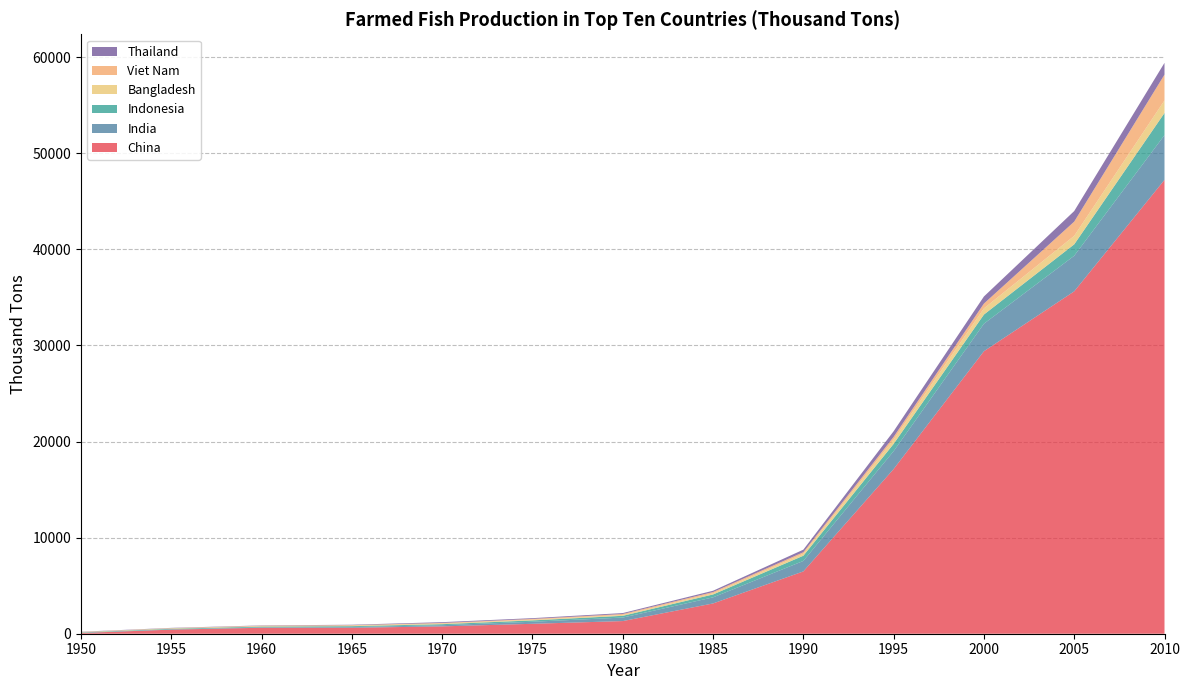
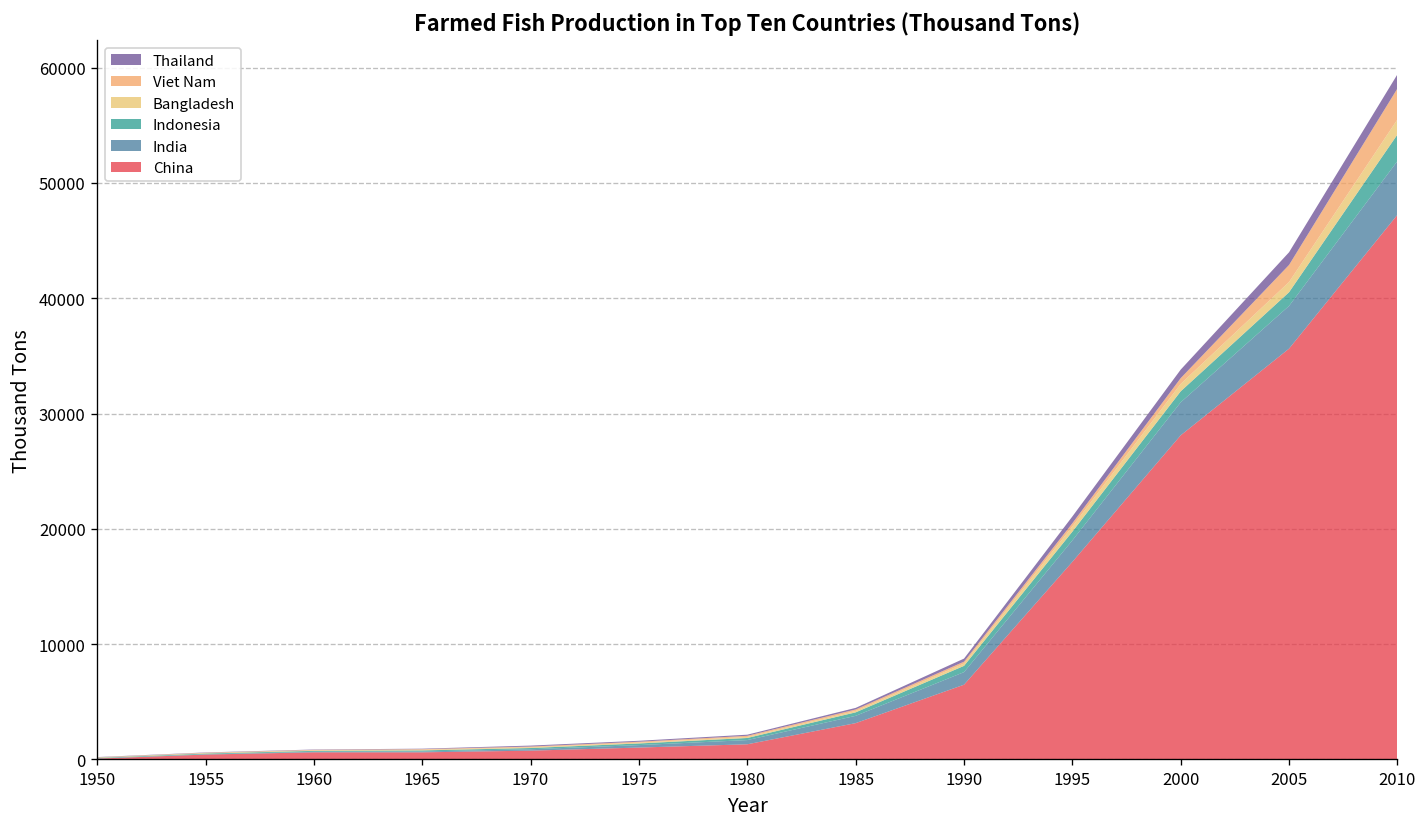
  {
    "China": {
      "1980": 1000,
      "1985": 3000,
      "1990": 6000,
      "1995": 17000,
-     "2000": 29000,
+     "2000": 28000,
      "2005": 36000,
      "2010": 47000
    },
    "Thailand": {
      "1995": 1000,
      "2000": 1000,
      "2005": 1000,
      "2010": 1000
    }
  }
